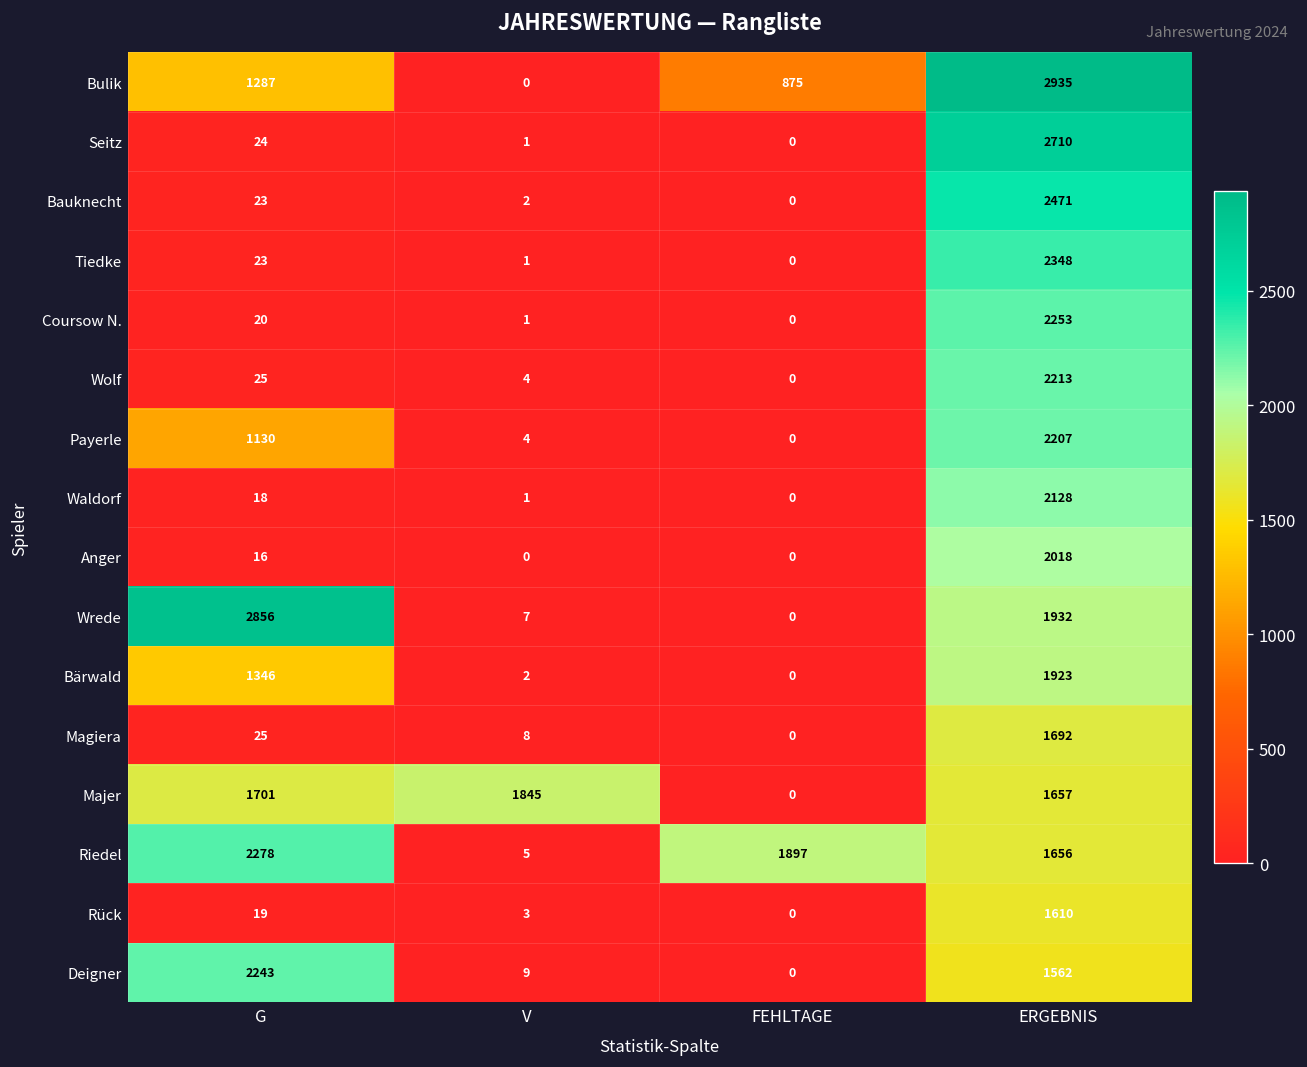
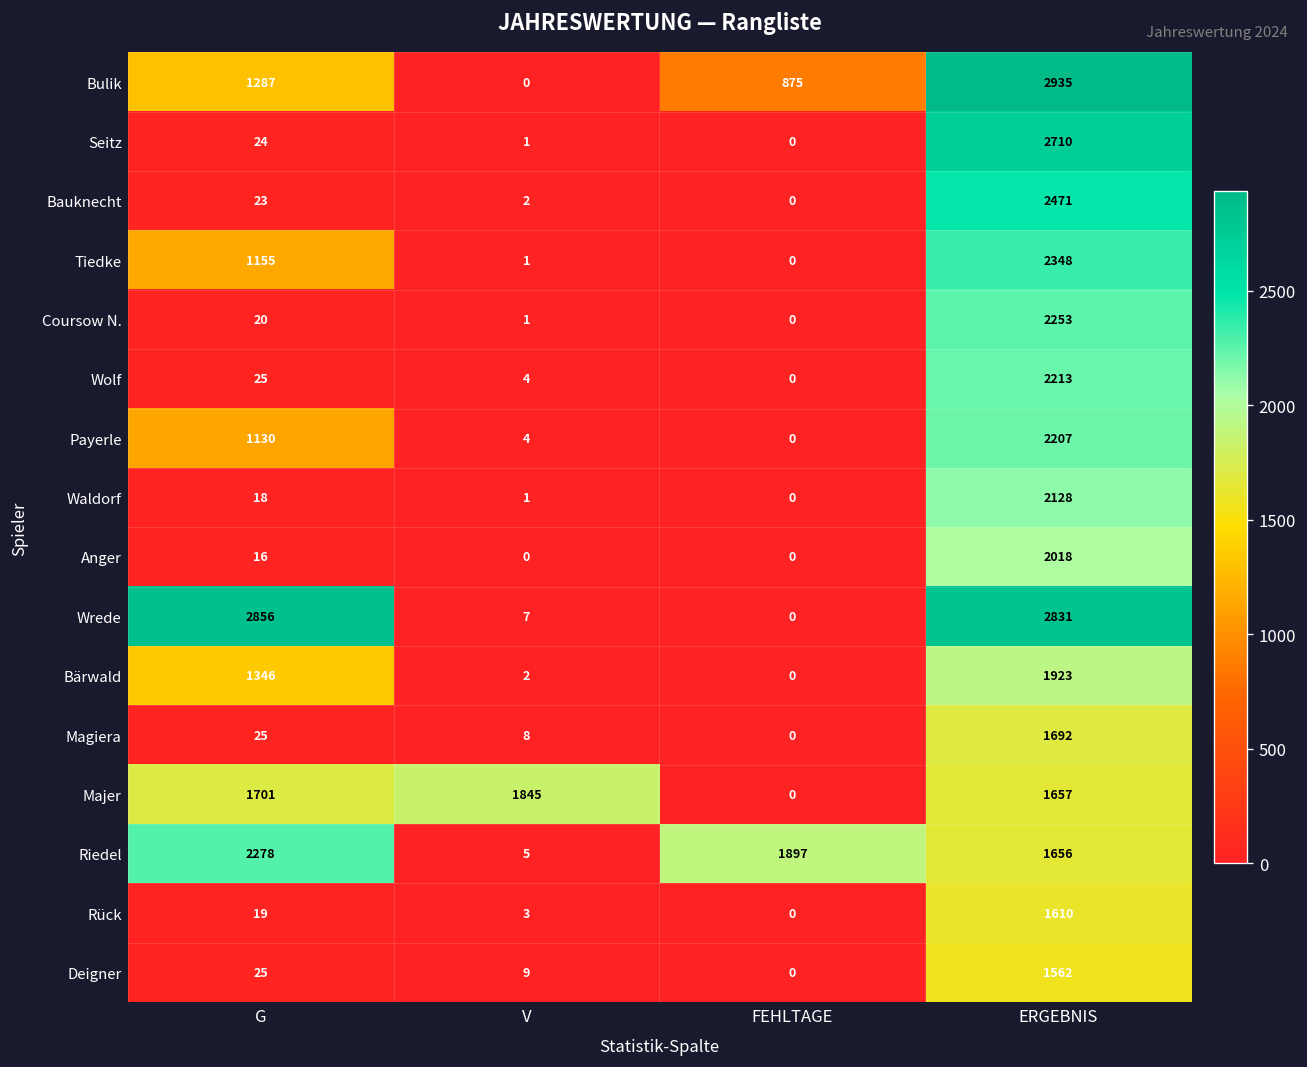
  {
    "Bulik": {
      "G": 1287,
      "V": 0,
      "FEHLTAGE": 875,
      "ERGEBNIS": 2935
    },
    "Seitz": {
      "G": 24,
      "V": 1,
      "FEHLTAGE": 0,
      "ERGEBNIS": 2710
    },
    "Bauknecht": {
      "G": 23,
      "V": 2,
      "FEHLTAGE": 0,
      "ERGEBNIS": 2471
    },
    "Tiedke": {
-     "G": 23,
+     "G": 1155,
      "V": 1,
      "FEHLTAGE": 0,
      "ERGEBNIS": 2348
    },
    "Coursow N.": {
      "G": 20,
      "V": 1,
      "FEHLTAGE": 0,
      "ERGEBNIS": 2253
    },
    "Wolf": {
      "G": 25,
      "V": 4,
      "FEHLTAGE": 0,
      "ERGEBNIS": 2213
    },
    "Payerle": {
      "G": 1130,
      "V": 4,
      "FEHLTAGE": 0,
      "ERGEBNIS": 2207
    },
    "Waldorf": {
      "G": 18,
      "V": 1,
      "FEHLTAGE": 0,
      "ERGEBNIS": 2128
    },
    "Anger": {
      "G": 16,
      "V": 0,
      "FEHLTAGE": 0,
      "ERGEBNIS": 2018
    },
    "Wrede": {
      "G": 2856,
      "V": 7,
      "FEHLTAGE": 0,
-     "ERGEBNIS": 1932
+     "ERGEBNIS": 2831
    },
    "Bärwald": {
      "G": 1346,
      "V": 2,
      "FEHLTAGE": 0,
      "ERGEBNIS": 1923
    },
    "Magiera": {
      "G": 25,
      "V": 8,
      "FEHLTAGE": 0,
      "ERGEBNIS": 1692
    },
    "Majer": {
      "G": 1701,
      "V": 1845,
      "FEHLTAGE": 0,
      "ERGEBNIS": 1657
    },
    "Riedel": {
      "G": 2278,
      "V": 5,
      "FEHLTAGE": 1897,
      "ERGEBNIS": 1656
    },
    "Rück": {
      "G": 19,
      "V": 3,
      "FEHLTAGE": 0,
      "ERGEBNIS": 1610
    },
    "Deigner": {
-     "G": 2243,
+     "G": 25,
      "V": 9,
      "FEHLTAGE": 0,
      "ERGEBNIS": 1562
    }
  }
